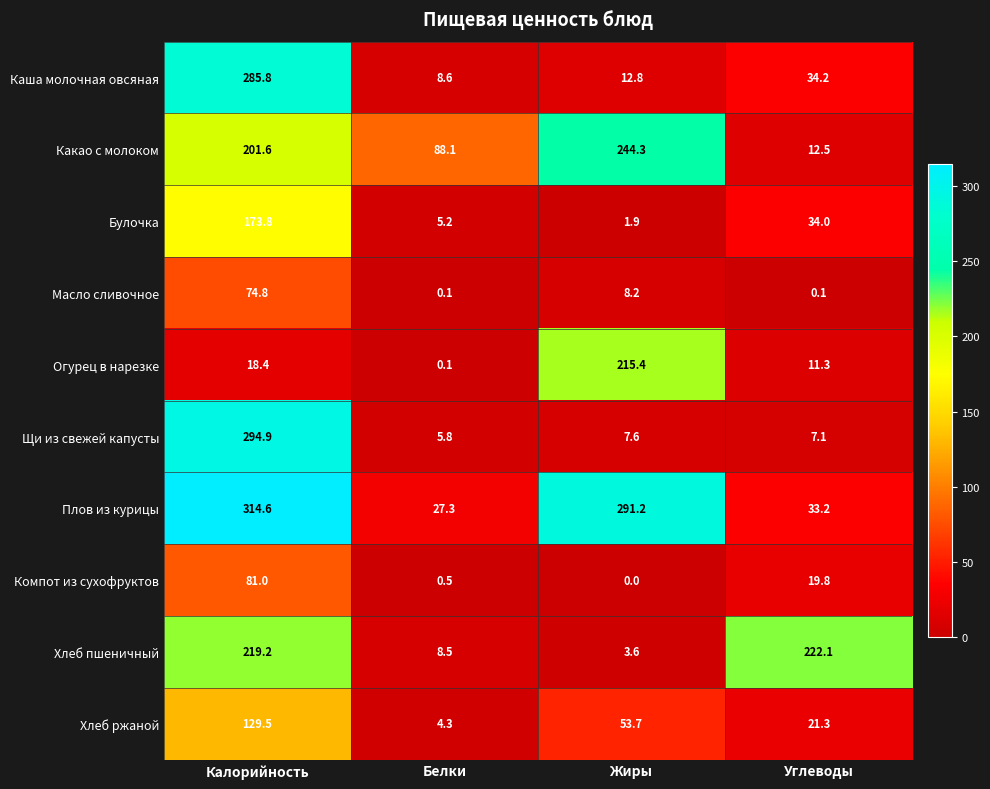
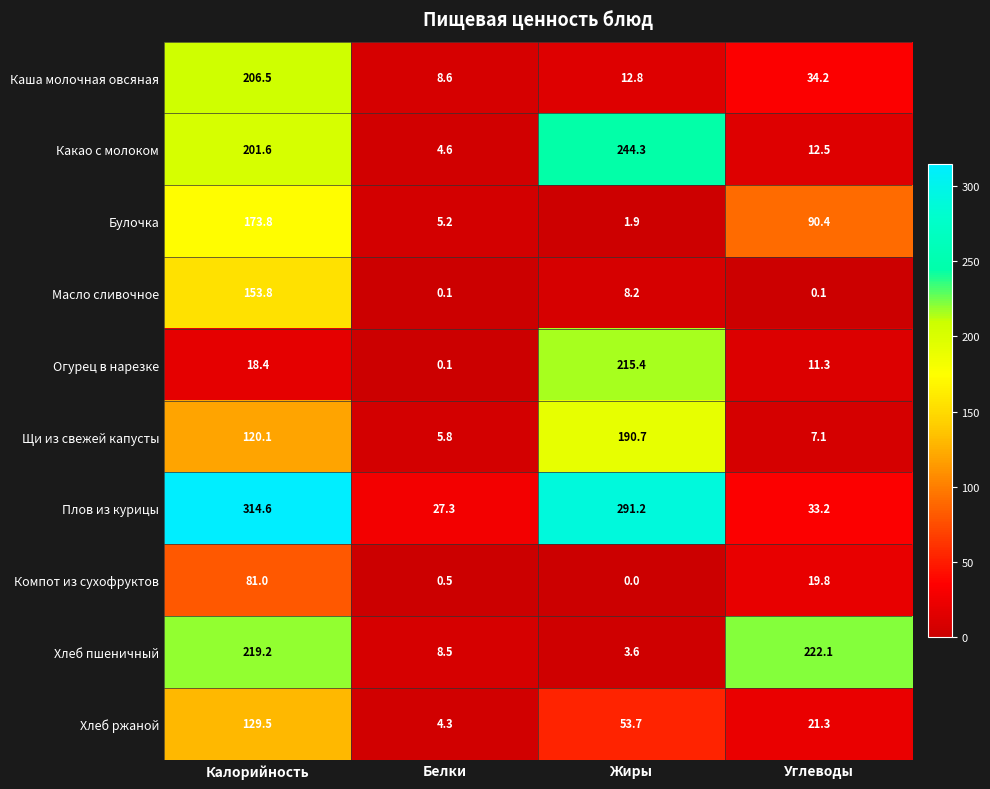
  {
    "Каша молочная овсяная": {
-     "Калорийность": 285.8,
+     "Калорийность": 206.5,
      "Белки": 8.6,
      "Жиры": 12.8,
      "Углеводы": 34.2
    },
    "Какао с молоком": {
      "Калорийность": 201.6,
-     "Белки": 88.1,
+     "Белки": 4.6,
      "Жиры": 244.3,
      "Углеводы": 12.5
    },
    "Булочка": {
      "Калорийность": 173.8,
      "Белки": 5.2,
      "Жиры": 1.9,
-     "Углеводы": 34.0
+     "Углеводы": 90.4
    },
    "Масло сливочное": {
-     "Калорийность": 74.8,
+     "Калорийность": 153.8,
      "Белки": 0.1,
      "Жиры": 8.2,
      "Углеводы": 0.1
    },
    "Огурец в нарезке": {
      "Калорийность": 18.4,
      "Белки": 0.1,
      "Жиры": 215.4,
      "Углеводы": 11.3
    },
    "Щи из свежей капусты": {
-     "Калорийность": 294.9,
+     "Калорийность": 120.1,
      "Белки": 5.8,
-     "Жиры": 7.6,
+     "Жиры": 190.7,
      "Углеводы": 7.1
    },
    "Плов из курицы": {
      "Калорийность": 314.6,
      "Белки": 27.3,
      "Жиры": 291.2,
      "Углеводы": 33.2
    },
    "Компот из сухофруктов": {
      "Калорийность": 81.0,
      "Белки": 0.5,
      "Жиры": 0.0,
      "Углеводы": 19.8
    },
    "Хлеб пшеничный": {
      "Калорийность": 219.2,
      "Белки": 8.5,
      "Жиры": 3.6,
      "Углеводы": 222.1
    },
    "Хлеб ржаной": {
      "Калорийность": 129.5,
      "Белки": 4.3,
      "Жиры": 53.7,
      "Углеводы": 21.3
    }
  }
